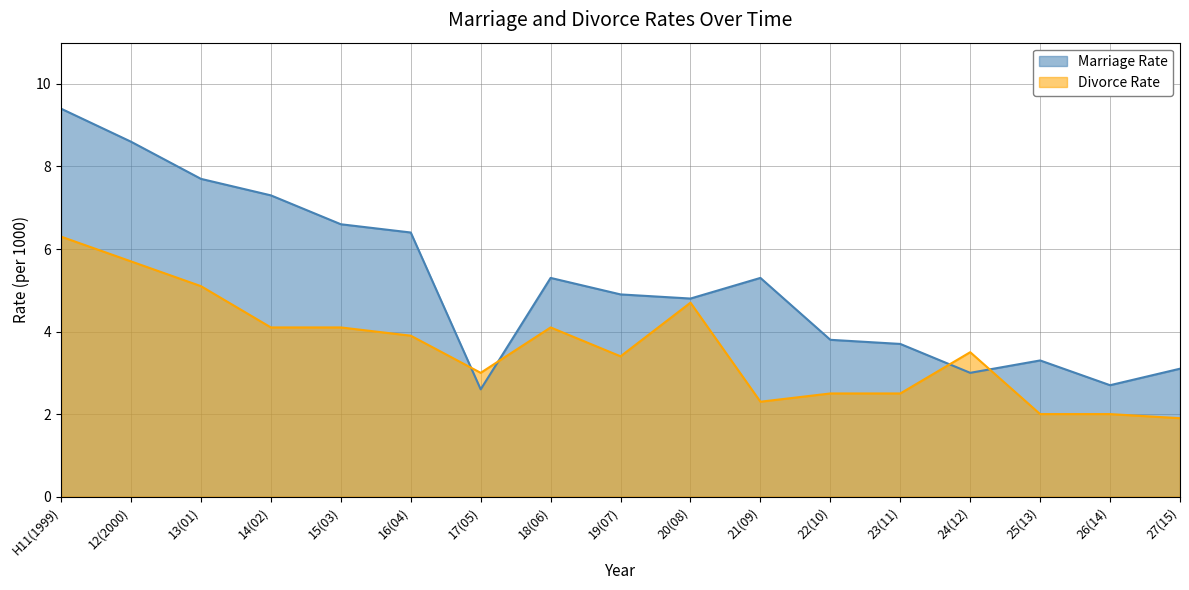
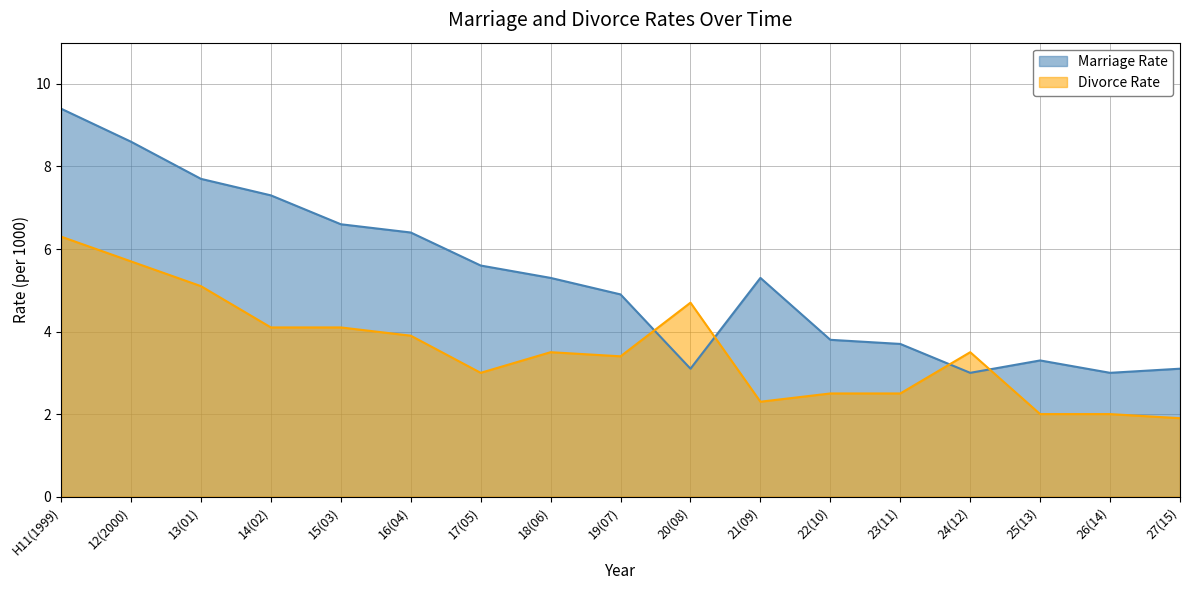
  {
    "Marriage Rate": {
      "H11(1999)": 9.4,
      "12(2000)": 8.6,
      "13(01)": 7.7,
      "14(02)": 7.3,
      "15(03)": 6.6,
      "16(04)": 6.4,
-     "17(05)": 2.6,
+     "17(05)": 5.6,
      "18(06)": 5.3,
      "19(07)": 4.9,
-     "20(08)": 4.8,
+     "20(08)": 3.1,
      "21(09)": 5.3,
      "22(10)": 3.8,
      "23(11)": 3.7,
      "24(12)": 3.0,
      "25(13)": 3.3,
-     "26(14)": 2.7,
+     "26(14)": 3.0,
      "27(15)": 3.1
    },
    "Divorce Rate": {
      "H11(1999)": 6.3,
      "12(2000)": 5.7,
      "13(01)": 5.1,
      "14(02)": 4.1,
      "15(03)": 4.1,
      "16(04)": 3.9,
      "17(05)": 3.0,
-     "18(06)": 4.1,
+     "18(06)": 3.5,
      "19(07)": 3.4,
      "20(08)": 4.7,
      "21(09)": 2.3,
      "22(10)": 2.5,
      "23(11)": 2.5,
      "24(12)": 3.5,
      "25(13)": 2.0,
      "26(14)": 2.0,
      "27(15)": 1.9
    }
  }
